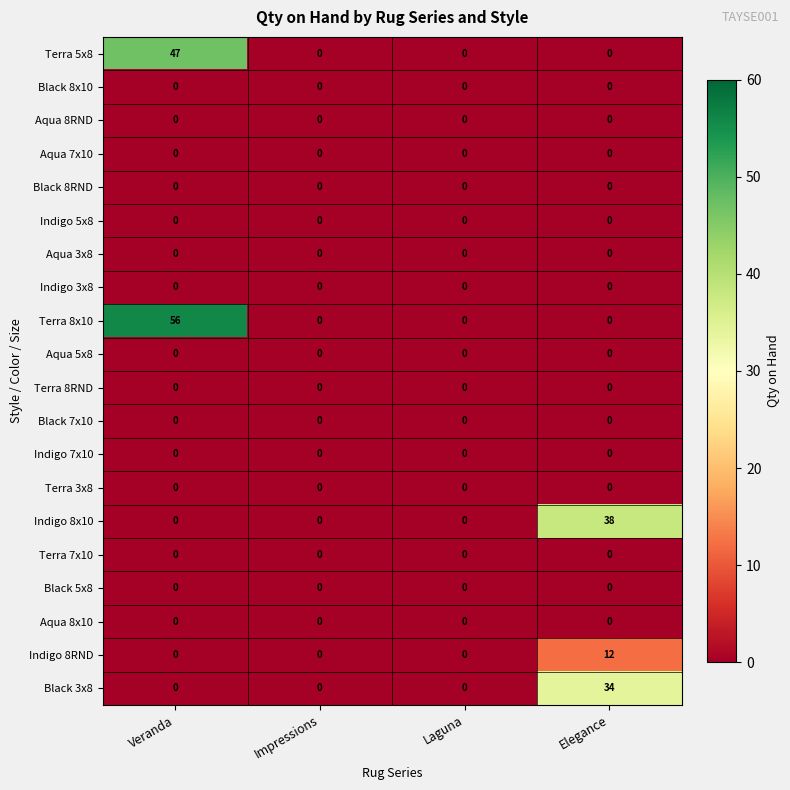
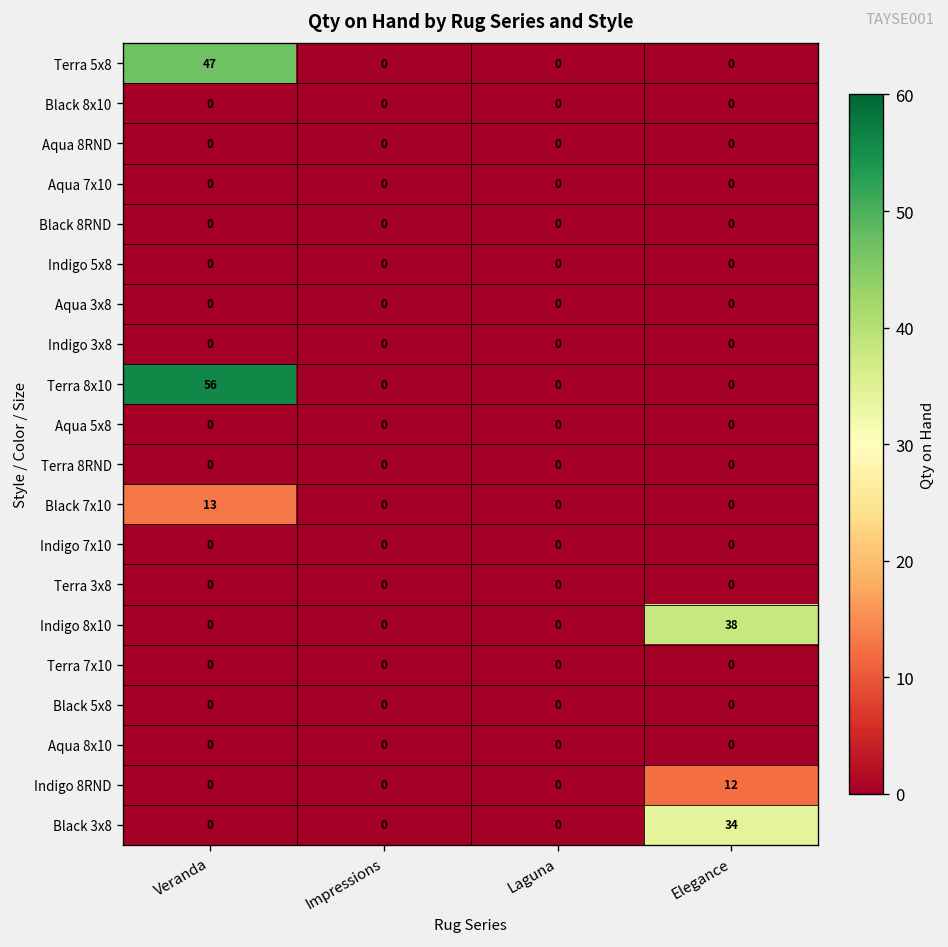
  {
    "Terra 5x8": {
      "Veranda": 47,
      "Impressions": 0,
      "Laguna": 0,
      "Elegance": 0
    },
    "Black 8x10": {
      "Veranda": 0,
      "Impressions": 0,
      "Laguna": 0,
      "Elegance": 0
    },
    "Aqua 8RND": {
      "Veranda": 0,
      "Impressions": 0,
      "Laguna": 0,
      "Elegance": 0
    },
    "Aqua 7x10": {
      "Veranda": 0,
      "Impressions": 0,
      "Laguna": 0,
      "Elegance": 0
    },
    "Black 8RND": {
      "Veranda": 0,
      "Impressions": 0,
      "Laguna": 0,
      "Elegance": 0
    },
    "Indigo 5x8": {
      "Veranda": 0,
      "Impressions": 0,
      "Laguna": 0,
      "Elegance": 0
    },
    "Aqua 3x8": {
      "Veranda": 0,
      "Impressions": 0,
      "Laguna": 0,
      "Elegance": 0
    },
    "Indigo 3x8": {
      "Veranda": 0,
      "Impressions": 0,
      "Laguna": 0,
      "Elegance": 0
    },
    "Terra 8x10": {
      "Veranda": 56,
      "Impressions": 0,
      "Laguna": 0,
      "Elegance": 0
    },
    "Aqua 5x8": {
      "Veranda": 0,
      "Impressions": 0,
      "Laguna": 0,
      "Elegance": 0
    },
    "Terra 8RND": {
      "Veranda": 0,
      "Impressions": 0,
      "Laguna": 0,
      "Elegance": 0
    },
    "Black 7x10": {
-     "Veranda": 0,
+     "Veranda": 13,
      "Impressions": 0,
      "Laguna": 0,
      "Elegance": 0
    },
    "Indigo 7x10": {
      "Veranda": 0,
      "Impressions": 0,
      "Laguna": 0,
      "Elegance": 0
    },
    "Terra 3x8": {
      "Veranda": 0,
      "Impressions": 0,
      "Laguna": 0,
      "Elegance": 0
    },
    "Indigo 8x10": {
      "Veranda": 0,
      "Impressions": 0,
      "Laguna": 0,
      "Elegance": 38
    },
    "Terra 7x10": {
      "Veranda": 0,
      "Impressions": 0,
      "Laguna": 0,
      "Elegance": 0
    },
    "Black 5x8": {
      "Veranda": 0,
      "Impressions": 0,
      "Laguna": 0,
      "Elegance": 0
    },
    "Aqua 8x10": {
      "Veranda": 0,
      "Impressions": 0,
      "Laguna": 0,
      "Elegance": 0
    },
    "Indigo 8RND": {
      "Veranda": 0,
      "Impressions": 0,
      "Laguna": 0,
      "Elegance": 12
    },
    "Black 3x8": {
      "Veranda": 0,
      "Impressions": 0,
      "Laguna": 0,
      "Elegance": 34
    }
  }
